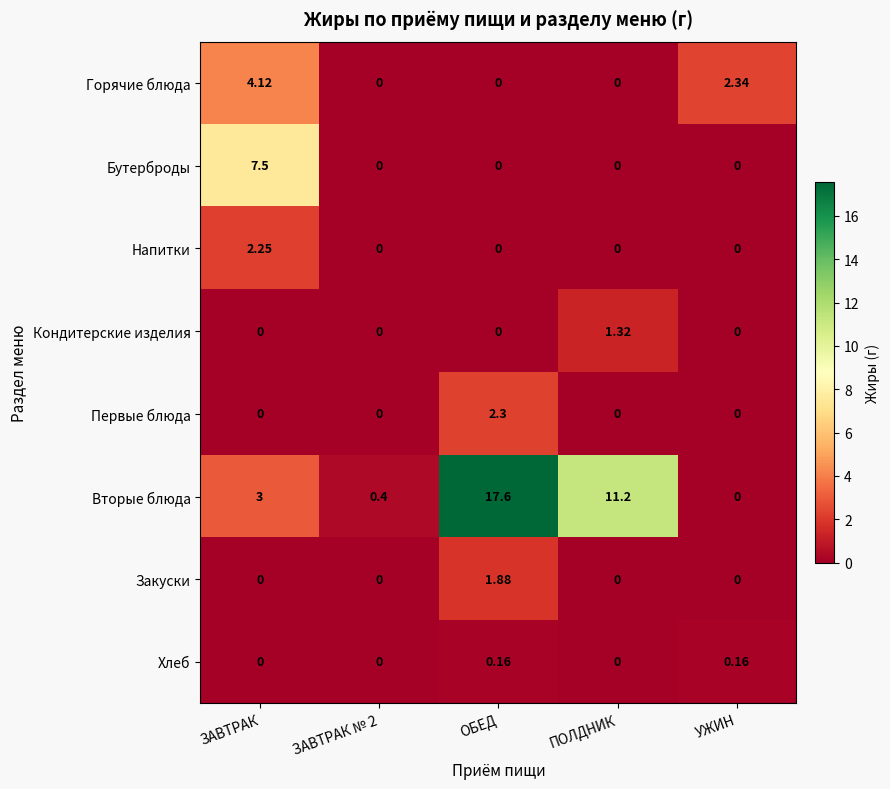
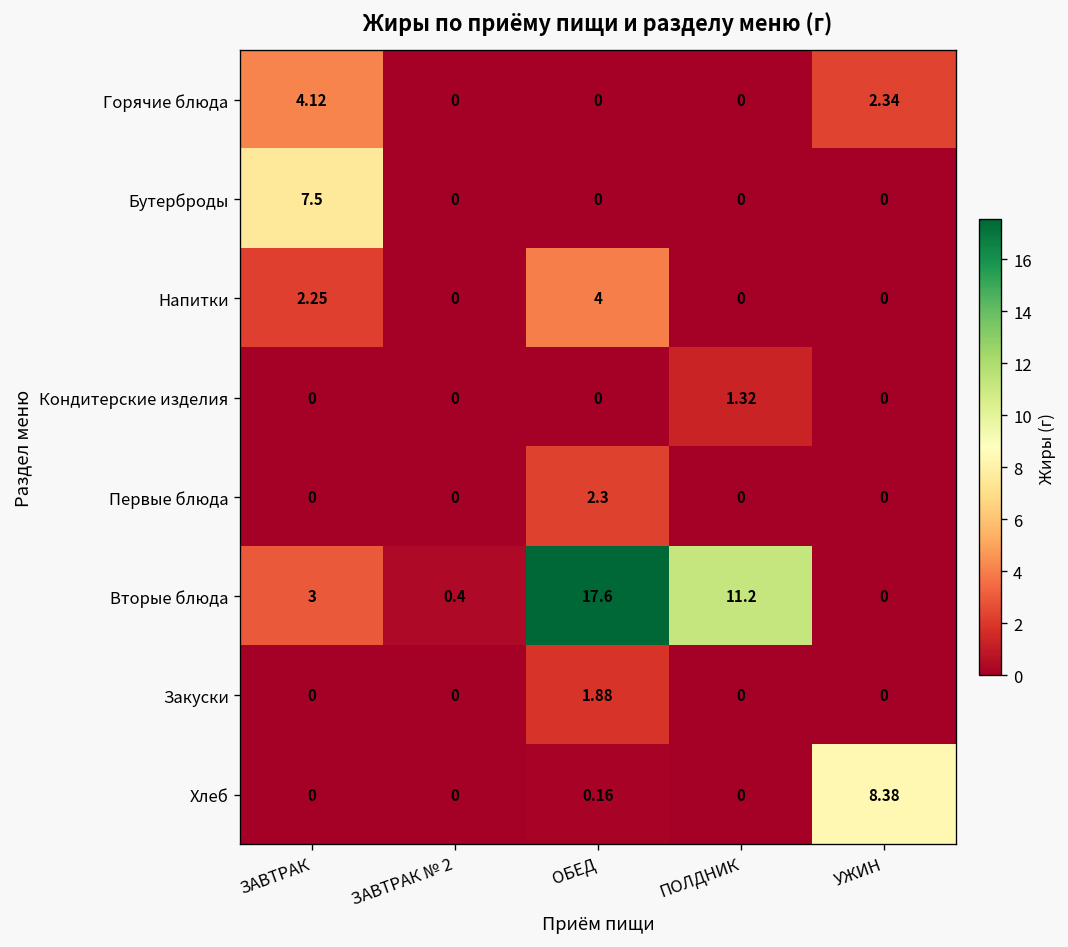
  {
    "Горячие блюда": {
      "ЗАВТРАК": 4.12,
      "ЗАВТРАК № 2": 0,
      "ОБЕД": 0,
      "ПОЛДНИК": 0,
      "УЖИН": 2.34
    },
    "Бутерброды": {
      "ЗАВТРАК": 7.5,
      "ЗАВТРАК № 2": 0,
      "ОБЕД": 0,
      "ПОЛДНИК": 0,
      "УЖИН": 0
    },
    "Напитки": {
      "ЗАВТРАК": 2.25,
      "ЗАВТРАК № 2": 0,
-     "ОБЕД": 0,
+     "ОБЕД": 4,
      "ПОЛДНИК": 0,
      "УЖИН": 0
    },
    "Кондитерские изделия": {
      "ЗАВТРАК": 0,
      "ЗАВТРАК № 2": 0,
      "ОБЕД": 0,
      "ПОЛДНИК": 1.32,
      "УЖИН": 0
    },
    "Первые блюда": {
      "ЗАВТРАК": 0,
      "ЗАВТРАК № 2": 0,
      "ОБЕД": 2.3,
      "ПОЛДНИК": 0,
      "УЖИН": 0
    },
    "Вторые блюда": {
      "ЗАВТРАК": 3,
      "ЗАВТРАК № 2": 0.4,
      "ОБЕД": 17.6,
      "ПОЛДНИК": 11.2,
      "УЖИН": 0
    },
    "Закуски": {
      "ЗАВТРАК": 0,
      "ЗАВТРАК № 2": 0,
      "ОБЕД": 1.88,
      "ПОЛДНИК": 0,
      "УЖИН": 0
    },
    "Хлеб": {
      "ЗАВТРАК": 0,
      "ЗАВТРАК № 2": 0,
      "ОБЕД": 0.16,
      "ПОЛДНИК": 0,
-     "УЖИН": 0.16
+     "УЖИН": 8.38
    }
  }
